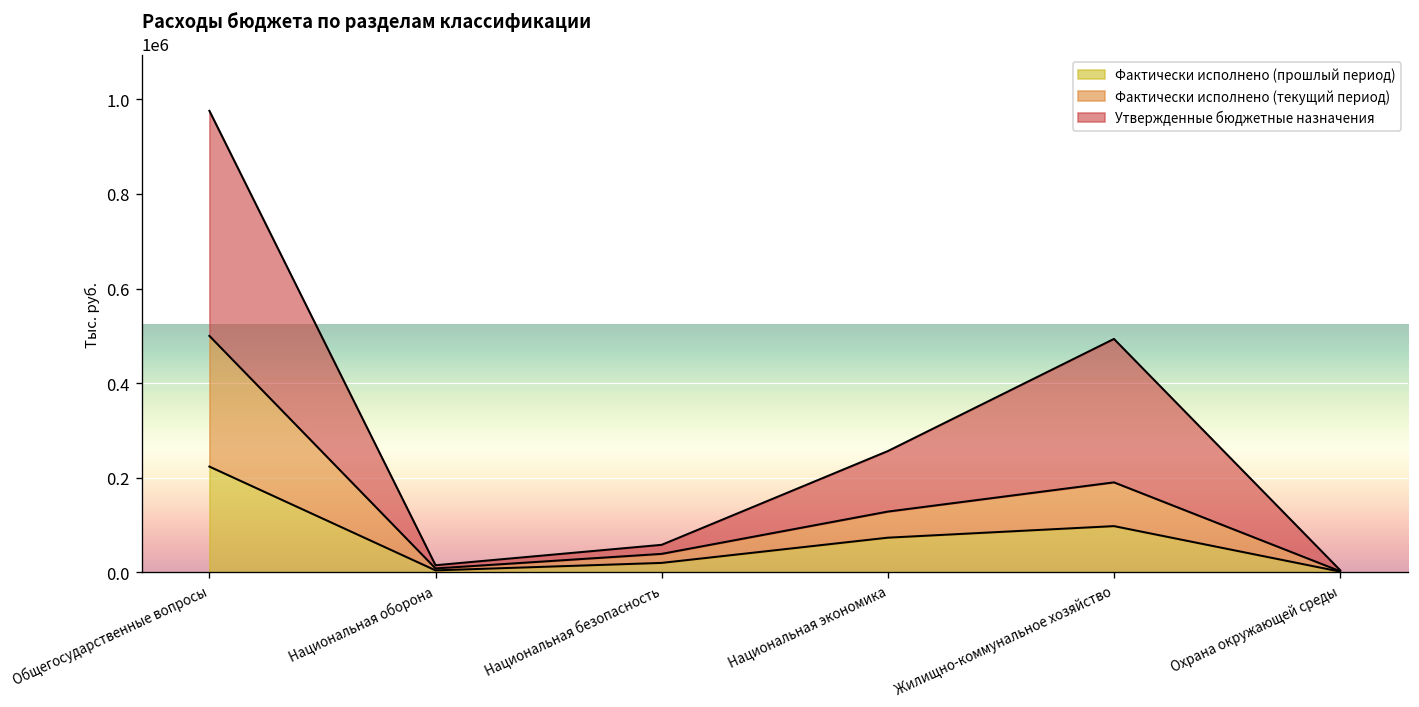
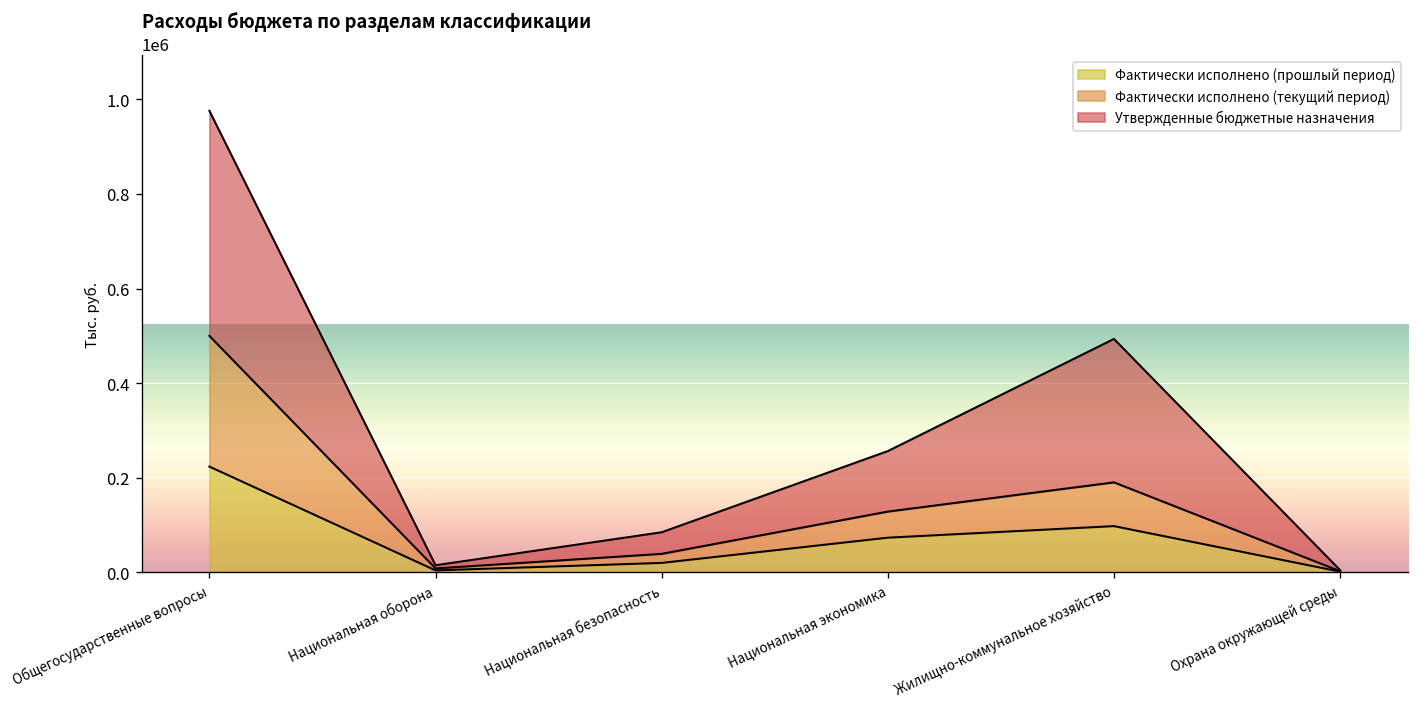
  {
    "Утвержденные бюджетные назначения": {
      "Общегосударственные вопросы": 480000,
      "Национальная оборона": 10000,
-     "Национальная безопасность": 20000,
+     "Национальная безопасность": 50000,
      "Национальная экономика": 130000,
      "Жилищно-коммунальное хозяйство": 300000
    }
  }
